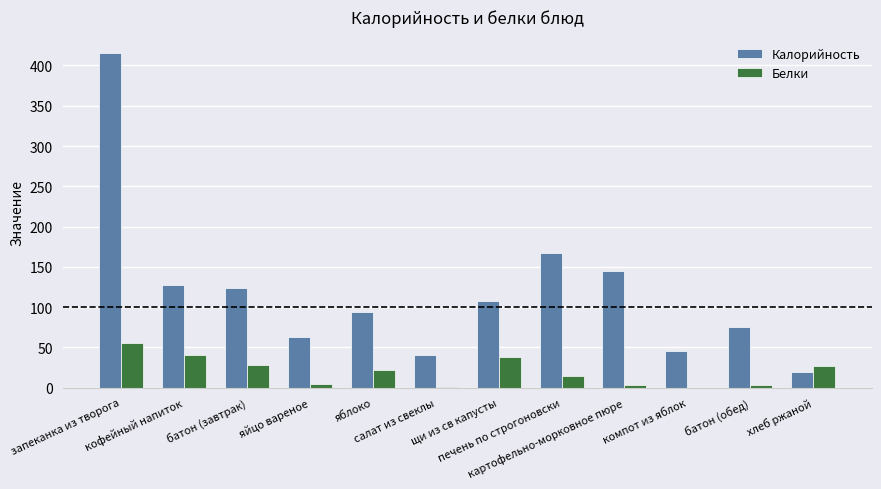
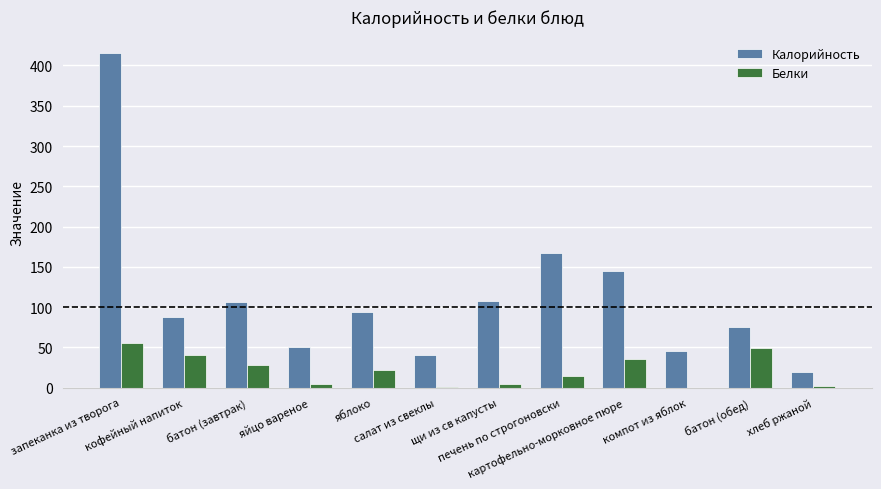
  {
    "Калорийность": {
      "запеканка из творога": 420,
-     "кофейный напиток": 130,
-     "батон (завтрак)": 120,
-     "яйцо вареное": 60,
+     "кофейный напиток": 90,
+     "батон (завтрак)": 110,
+     "яйцо вареное": 50,
      "яблоко": 90,
      "салат из свеклы": 40,
      "щи из св капусты": 110,
      "печень по строгоновски": 170,
      "картофельно-морковное пюре": 150,
      "компот из яблок": 50,
      "батон (обед)": 80,
      "хлеб ржаной": 20
    },
    "Белки": {
      "запеканка из творога": 60,
      "кофейный напиток": 40,
      "батон (завтрак)": 30,
      "яйцо вареное": 10,
      "яблоко": 20,
-     "щи из св капусты": 40,
+     "щи из св капусты": 10,
      "печень по строгоновски": 10,
-     "картофельно-морковное пюре": 0,
+     "картофельно-морковное пюре": 40,
      "компот из яблок": 0,
-     "батон (обед)": 0,
-     "хлеб ржаной": 30
+     "батон (обед)": 50,
+     "хлеб ржаной": 0
    }
  }
